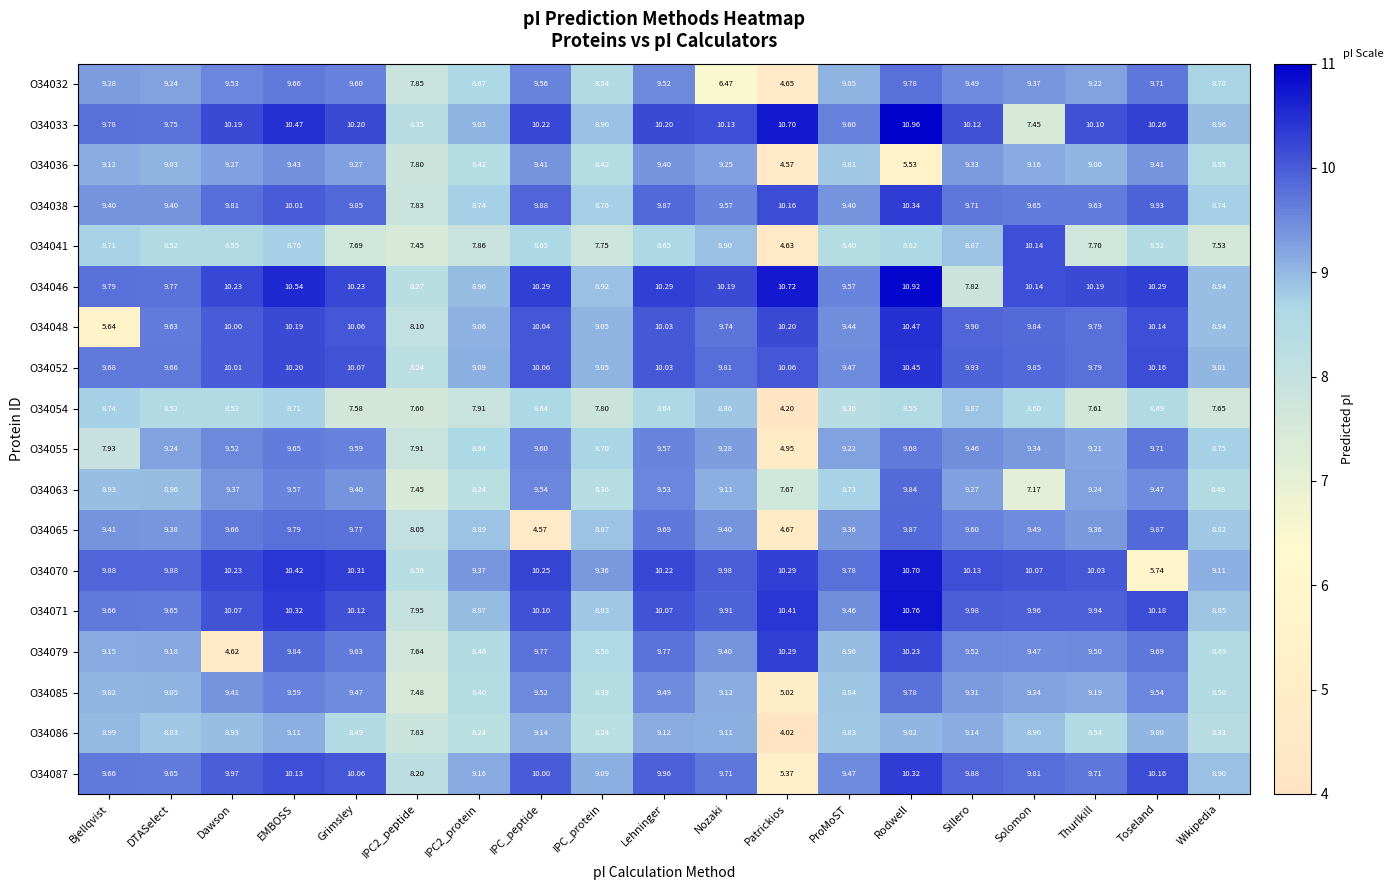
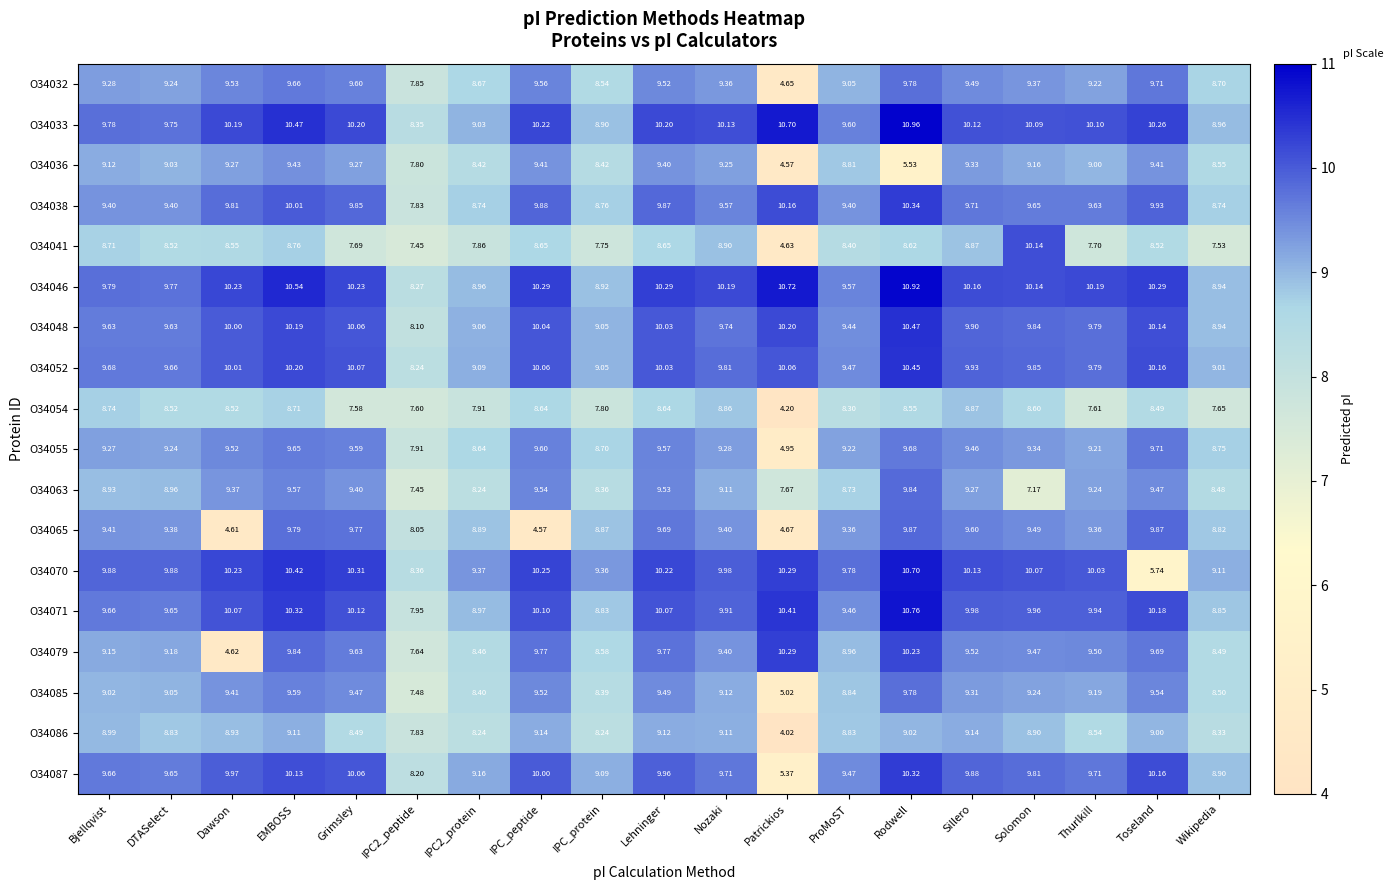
  {
    "O34032": {
      "Bjellqvist": 9.28,
      "DTASelect": 9.24,
      "Dawson": 9.53,
      "EMBOSS": 9.66,
      "Grimsley": 9.60,
      "IPC2_peptide": 7.85,
      "IPC2_protein": 8.67,
      "IPC_peptide": 9.56,
      "IPC_protein": 8.54,
      "Lehninger": 9.52,
-     "Nozaki": 6.47,
+     "Nozaki": 9.36,
      "Patrickios": 4.65,
      "ProMoST": 9.05,
      "Rodwell": 9.78,
      "Sillero": 9.49,
      "Solomon": 9.37,
      "Thurlkill": 9.22,
      "Toseland": 9.71,
      "Wikipedia": 8.70
    },
    "O34033": {
      "Bjellqvist": 9.78,
      "DTASelect": 9.75,
      "Dawson": 10.19,
      "EMBOSS": 10.47,
      "Grimsley": 10.20,
      "IPC2_peptide": 8.35,
      "IPC2_protein": 9.03,
      "IPC_peptide": 10.22,
      "IPC_protein": 8.90,
      "Lehninger": 10.20,
      "Nozaki": 10.13,
      "Patrickios": 10.70,
      "ProMoST": 9.60,
      "Rodwell": 10.96,
      "Sillero": 10.12,
-     "Solomon": 7.45,
+     "Solomon": 10.09,
      "Thurlkill": 10.10,
      "Toseland": 10.26,
      "Wikipedia": 8.96
    },
    "O34046": {
      "Bjellqvist": 9.79,
      "DTASelect": 9.77,
      "Dawson": 10.23,
      "EMBOSS": 10.54,
      "Grimsley": 10.23,
      "IPC2_peptide": 8.27,
      "IPC2_protein": 8.96,
      "IPC_peptide": 10.29,
      "IPC_protein": 8.92,
      "Lehninger": 10.29,
      "Nozaki": 10.19,
      "Patrickios": 10.72,
      "ProMoST": 9.57,
      "Rodwell": 10.92,
-     "Sillero": 7.82,
+     "Sillero": 10.16,
      "Solomon": 10.14,
      "Thurlkill": 10.19,
      "Toseland": 10.29,
      "Wikipedia": 8.94
    },
    "O34048": {
-     "Bjellqvist": 5.64,
+     "Bjellqvist": 9.63,
      "DTASelect": 9.63,
      "Dawson": 10.00,
      "EMBOSS": 10.19,
      "Grimsley": 10.06,
      "IPC2_peptide": 8.10,
      "IPC2_protein": 9.06,
      "IPC_peptide": 10.04,
      "IPC_protein": 9.05,
      "Lehninger": 10.03,
      "Nozaki": 9.74,
      "Patrickios": 10.20,
      "ProMoST": 9.44,
      "Rodwell": 10.47,
      "Sillero": 9.90,
      "Solomon": 9.84,
      "Thurlkill": 9.79,
      "Toseland": 10.14,
      "Wikipedia": 8.94
    },
    "O34055": {
-     "Bjellqvist": 7.93,
+     "Bjellqvist": 9.27,
      "DTASelect": 9.24,
      "Dawson": 9.52,
      "EMBOSS": 9.65,
      "Grimsley": 9.59,
      "IPC2_peptide": 7.91,
      "IPC2_protein": 8.64,
      "IPC_peptide": 9.60,
      "IPC_protein": 8.70,
      "Lehninger": 9.57,
      "Nozaki": 9.28,
      "Patrickios": 4.95,
      "ProMoST": 9.22,
      "Rodwell": 9.68,
      "Sillero": 9.46,
      "Solomon": 9.34,
      "Thurlkill": 9.21,
      "Toseland": 9.71,
      "Wikipedia": 8.75
    },
    "O34065": {
      "Bjellqvist": 9.41,
      "DTASelect": 9.38,
-     "Dawson": 9.66,
+     "Dawson": 4.61,
      "EMBOSS": 9.79,
      "Grimsley": 9.77,
      "IPC2_peptide": 8.05,
      "IPC2_protein": 8.89,
      "IPC_peptide": 4.57,
      "IPC_protein": 8.87,
      "Lehninger": 9.69,
      "Nozaki": 9.40,
      "Patrickios": 4.67,
      "ProMoST": 9.36,
      "Rodwell": 9.87,
      "Sillero": 9.60,
      "Solomon": 9.49,
      "Thurlkill": 9.36,
      "Toseland": 9.87,
      "Wikipedia": 8.82
    }
  }
